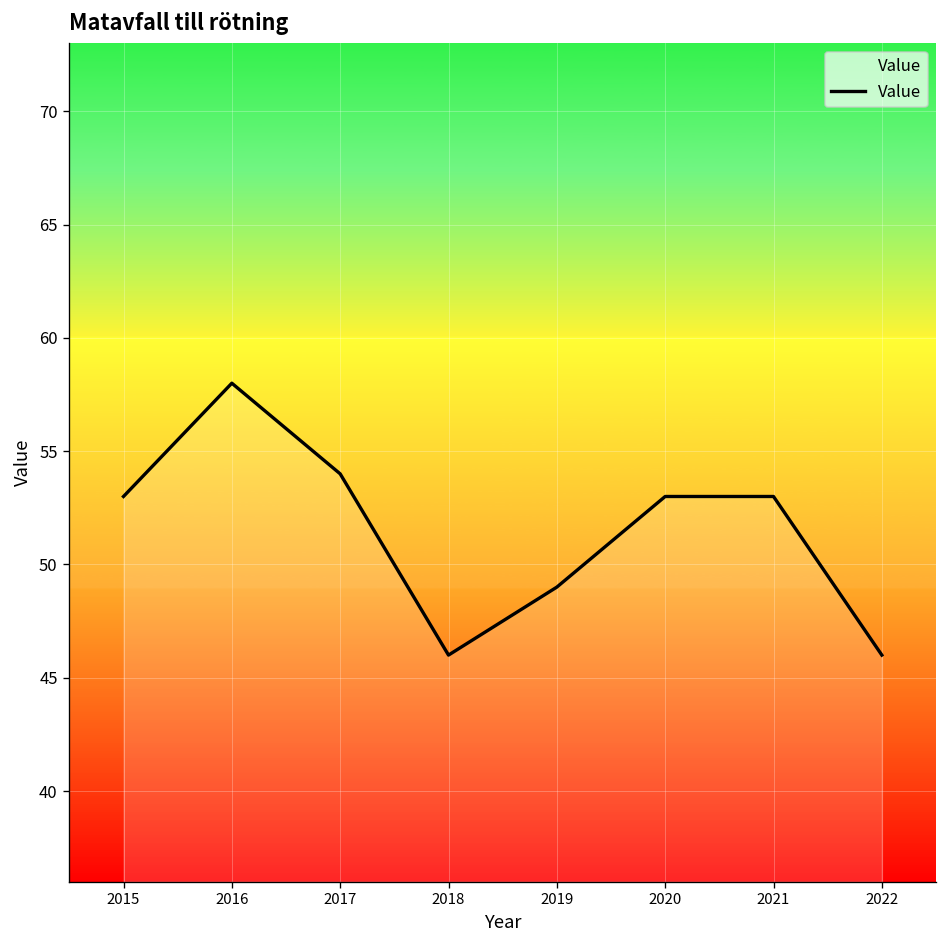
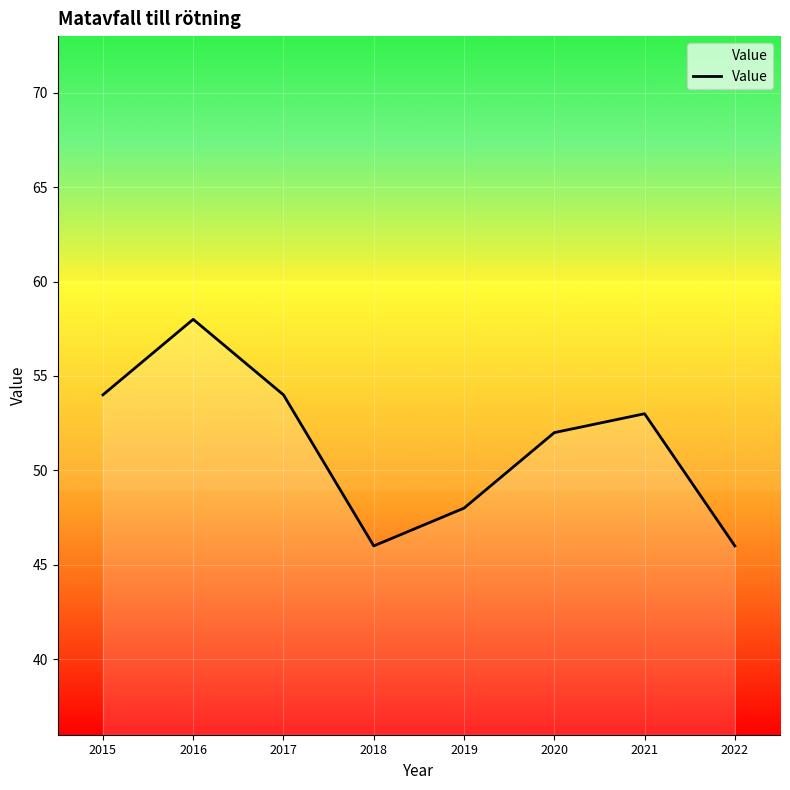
  {
-   "2015": 53,
+   "2015": 54,
    "2016": 58,
    "2017": 54,
    "2018": 46,
-   "2019": 49,
-   "2020": 53,
+   "2019": 48,
+   "2020": 52,
    "2021": 53,
    "2022": 46
  }
